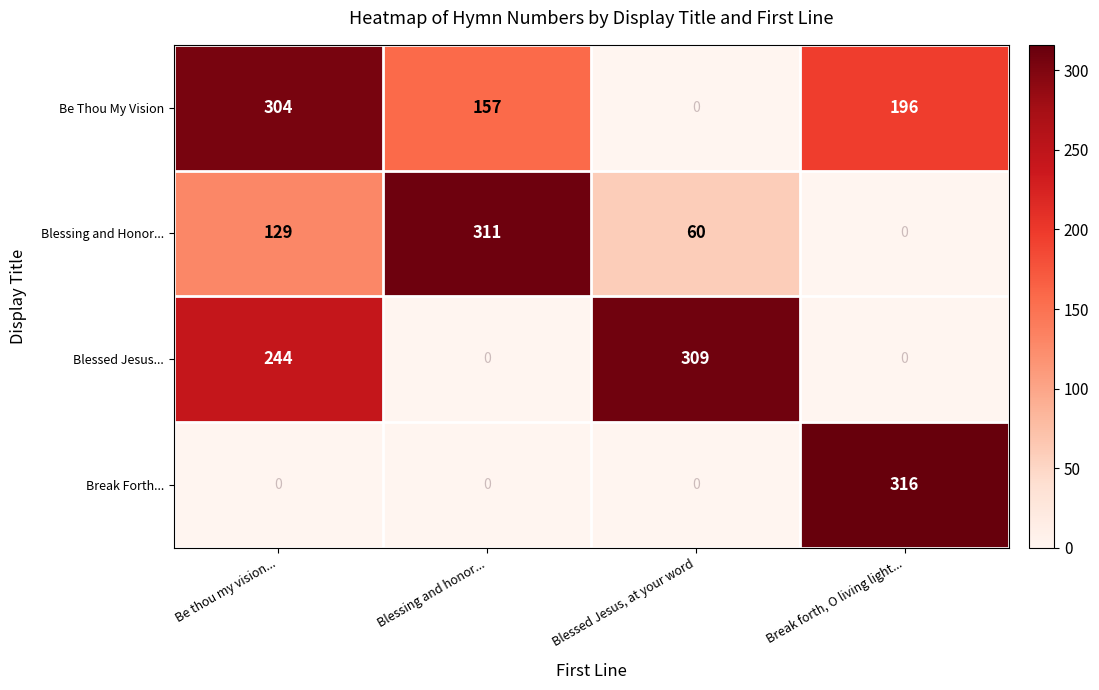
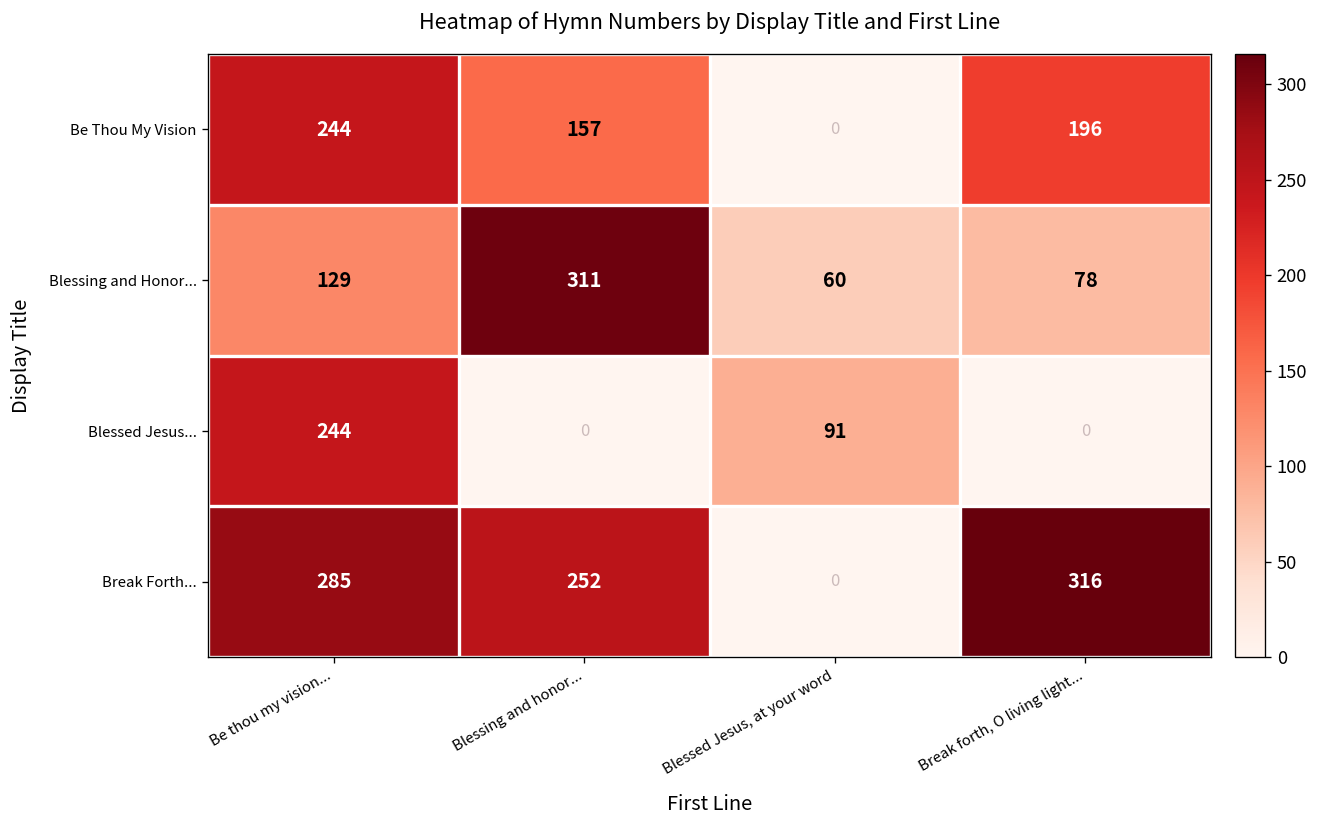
  {
    "Be Thou My Vision": {
-     "Be thou my vision...": 304,
+     "Be thou my vision...": 244,
      "Blessing and honor...": 157,
      "Blessed Jesus, at your word": 0,
      "Break forth, O living light...": 196
    },
    "Blessing and Honor...": {
      "Be thou my vision...": 129,
      "Blessing and honor...": 311,
      "Blessed Jesus, at your word": 60,
-     "Break forth, O living light...": 0
+     "Break forth, O living light...": 78
    },
    "Blessed Jesus...": {
      "Be thou my vision...": 244,
      "Blessing and honor...": 0,
-     "Blessed Jesus, at your word": 309,
+     "Blessed Jesus, at your word": 91,
      "Break forth, O living light...": 0
    },
    "Break Forth...": {
-     "Be thou my vision...": 0,
-     "Blessing and honor...": 0,
+     "Be thou my vision...": 285,
+     "Blessing and honor...": 252,
      "Blessed Jesus, at your word": 0,
      "Break forth, O living light...": 316
    }
  }
